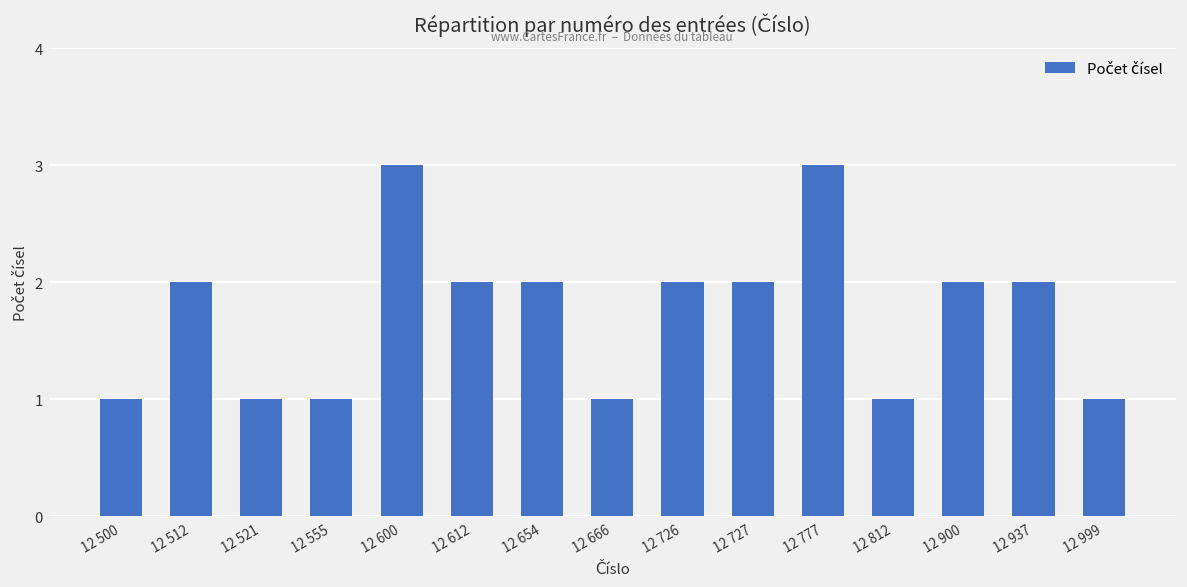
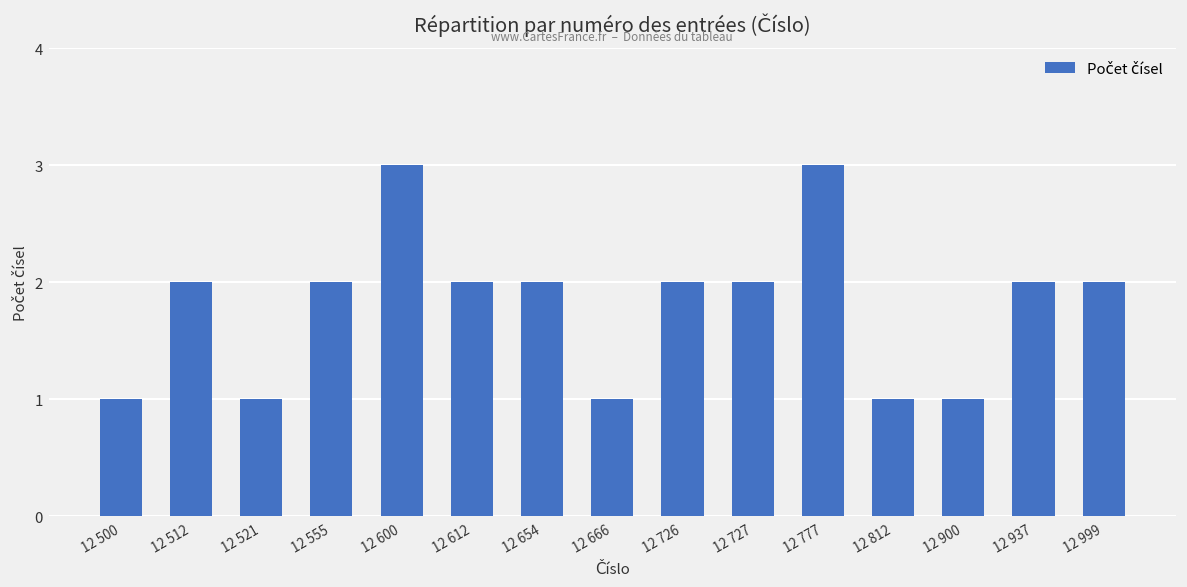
  {
    "12 500": 1,
    "12 512": 2,
    "12 521": 1,
-   "12 555": 1,
+   "12 555": 2,
    "12 600": 3,
    "12 612": 2,
    "12 654": 2,
    "12 666": 1,
    "12 726": 2,
    "12 727": 2,
    "12 777": 3,
    "12 812": 1,
-   "12 900": 2,
+   "12 900": 1,
    "12 937": 2,
-   "12 999": 1
+   "12 999": 2
  }
